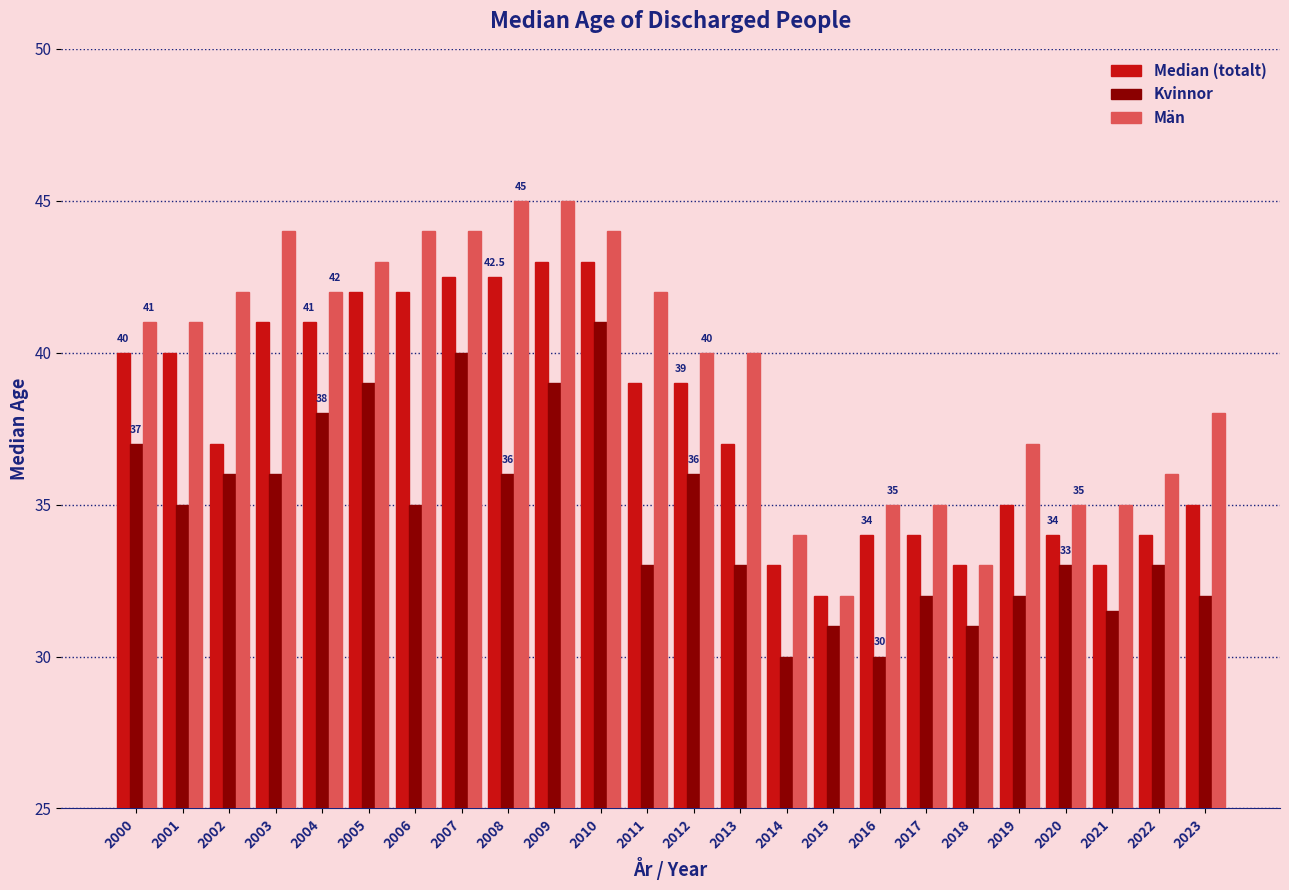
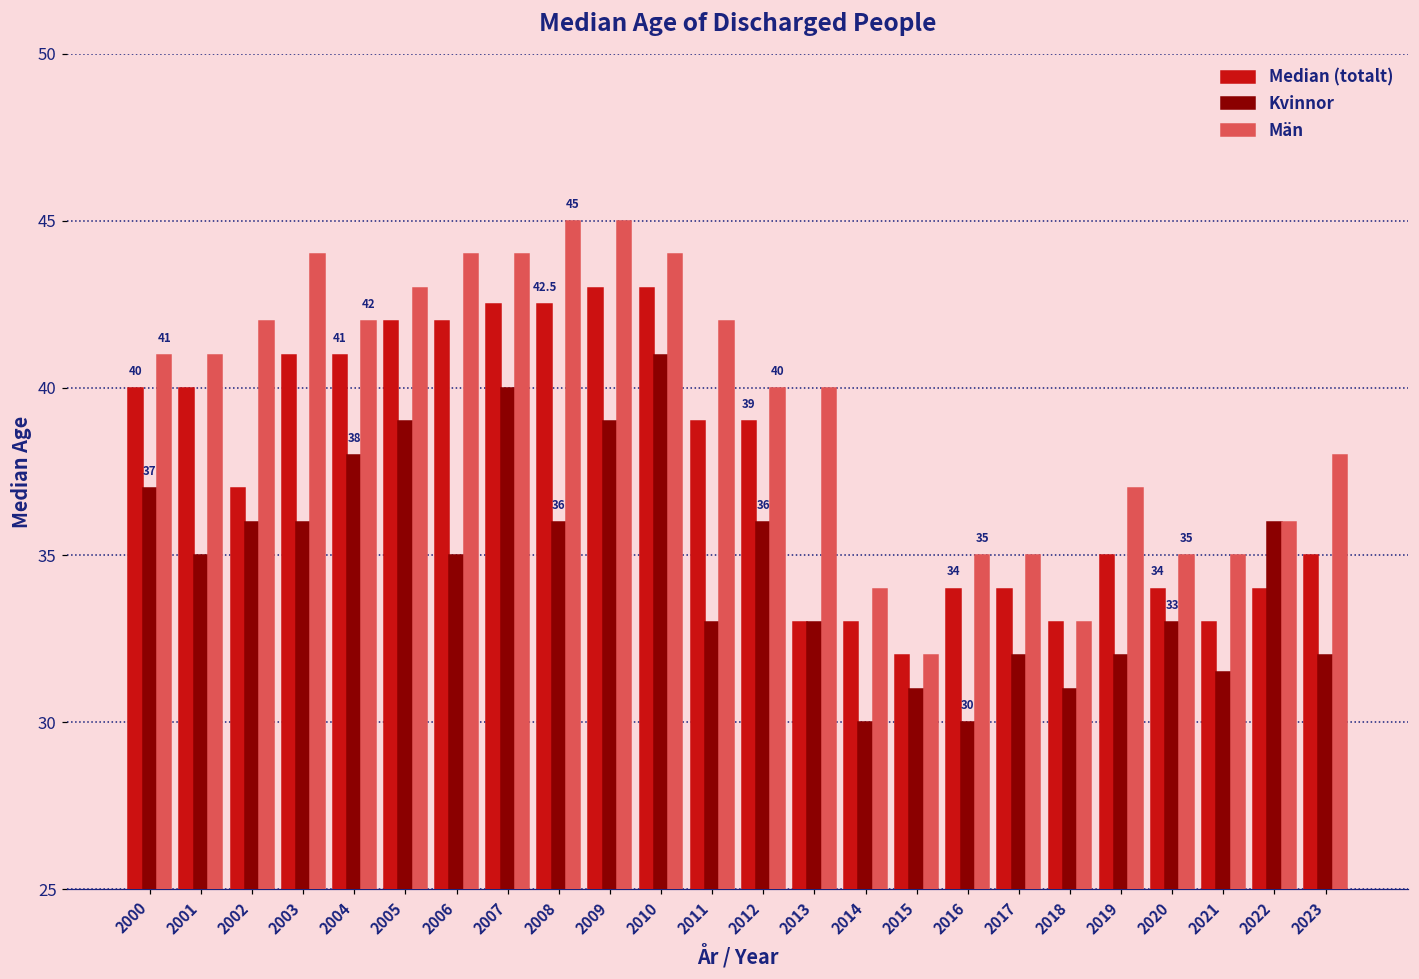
  {
    "Median (totalt)": {
      "2001": 40,
      "2002": 37,
      "2003": 41,
      "2006": 42,
      "2007": 42.5,
      "2009": 43,
      "2010": 43,
      "2011": 39,
-     "2013": 37,
+     "2013": 33,
      "2014": 33,
      "2015": 32,
      "2017": 34,
      "2018": 33,
      "2019": 35,
      "2022": 34,
      "2023": 35
    },
    "Kvinnor": {
      "2001": 35,
      "2002": 36,
      "2003": 36,
      "2005": 39,
      "2006": 35,
      "2007": 40,
      "2009": 39,
      "2010": 41,
      "2011": 33,
      "2013": 33,
      "2014": 30,
      "2015": 31,
      "2017": 32,
      "2018": 31,
      "2019": 32,
      "2021": 31.5,
-     "2022": 33,
+     "2022": 36,
      "2023": 32
    },
    "Män": {
      "2000": 41,
      "2004": 42,
      "2008": 45,
      "2012": 40,
      "2016": 35,
      "2020": 35
    }
  }
